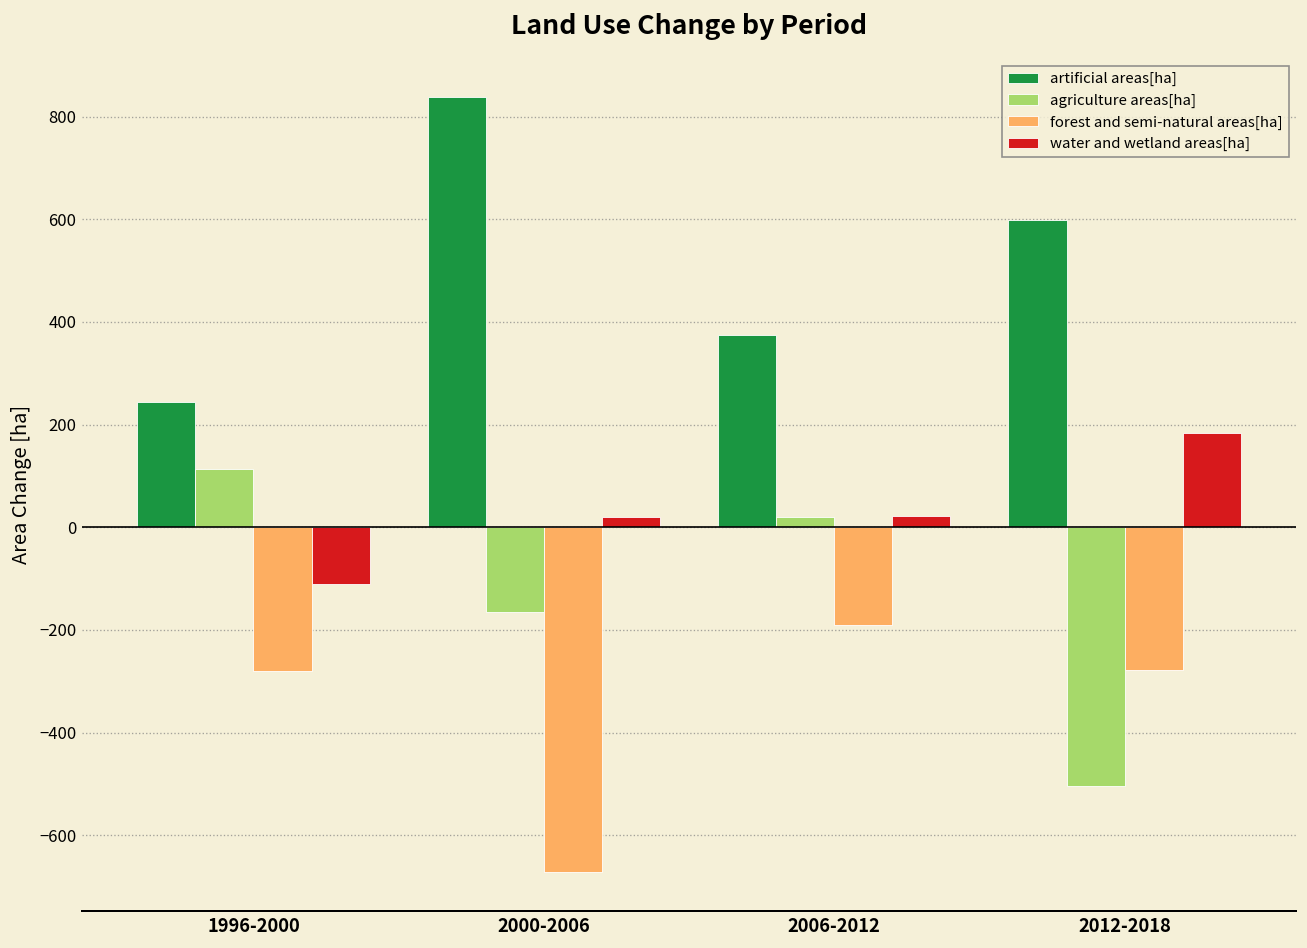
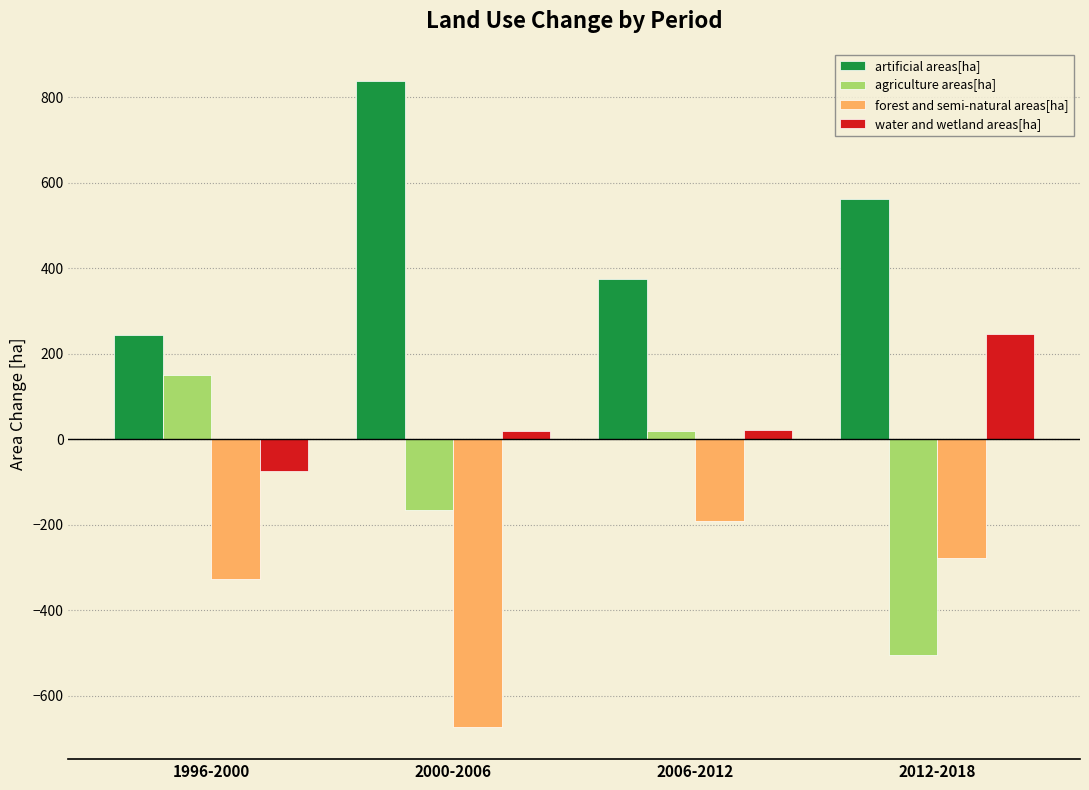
  {
    "artificial areas[ha]": {
      "1996-2000": 240,
      "2000-2006": 840,
      "2006-2012": 370,
-     "2012-2018": 600
+     "2012-2018": 560
    },
    "agriculture areas[ha]": {
-     "1996-2000": 110,
+     "1996-2000": 150,
      "2000-2006": -170,
      "2006-2012": 20,
      "2012-2018": -500
    },
    "forest and semi-natural areas[ha]": {
-     "1996-2000": -280,
+     "1996-2000": -330,
      "2000-2006": -670,
      "2006-2012": -190,
      "2012-2018": -280
    },
    "water and wetland areas[ha]": {
-     "1996-2000": -110,
+     "1996-2000": -80,
      "2000-2006": 20,
      "2006-2012": 20,
-     "2012-2018": 180
+     "2012-2018": 250
    }
  }
